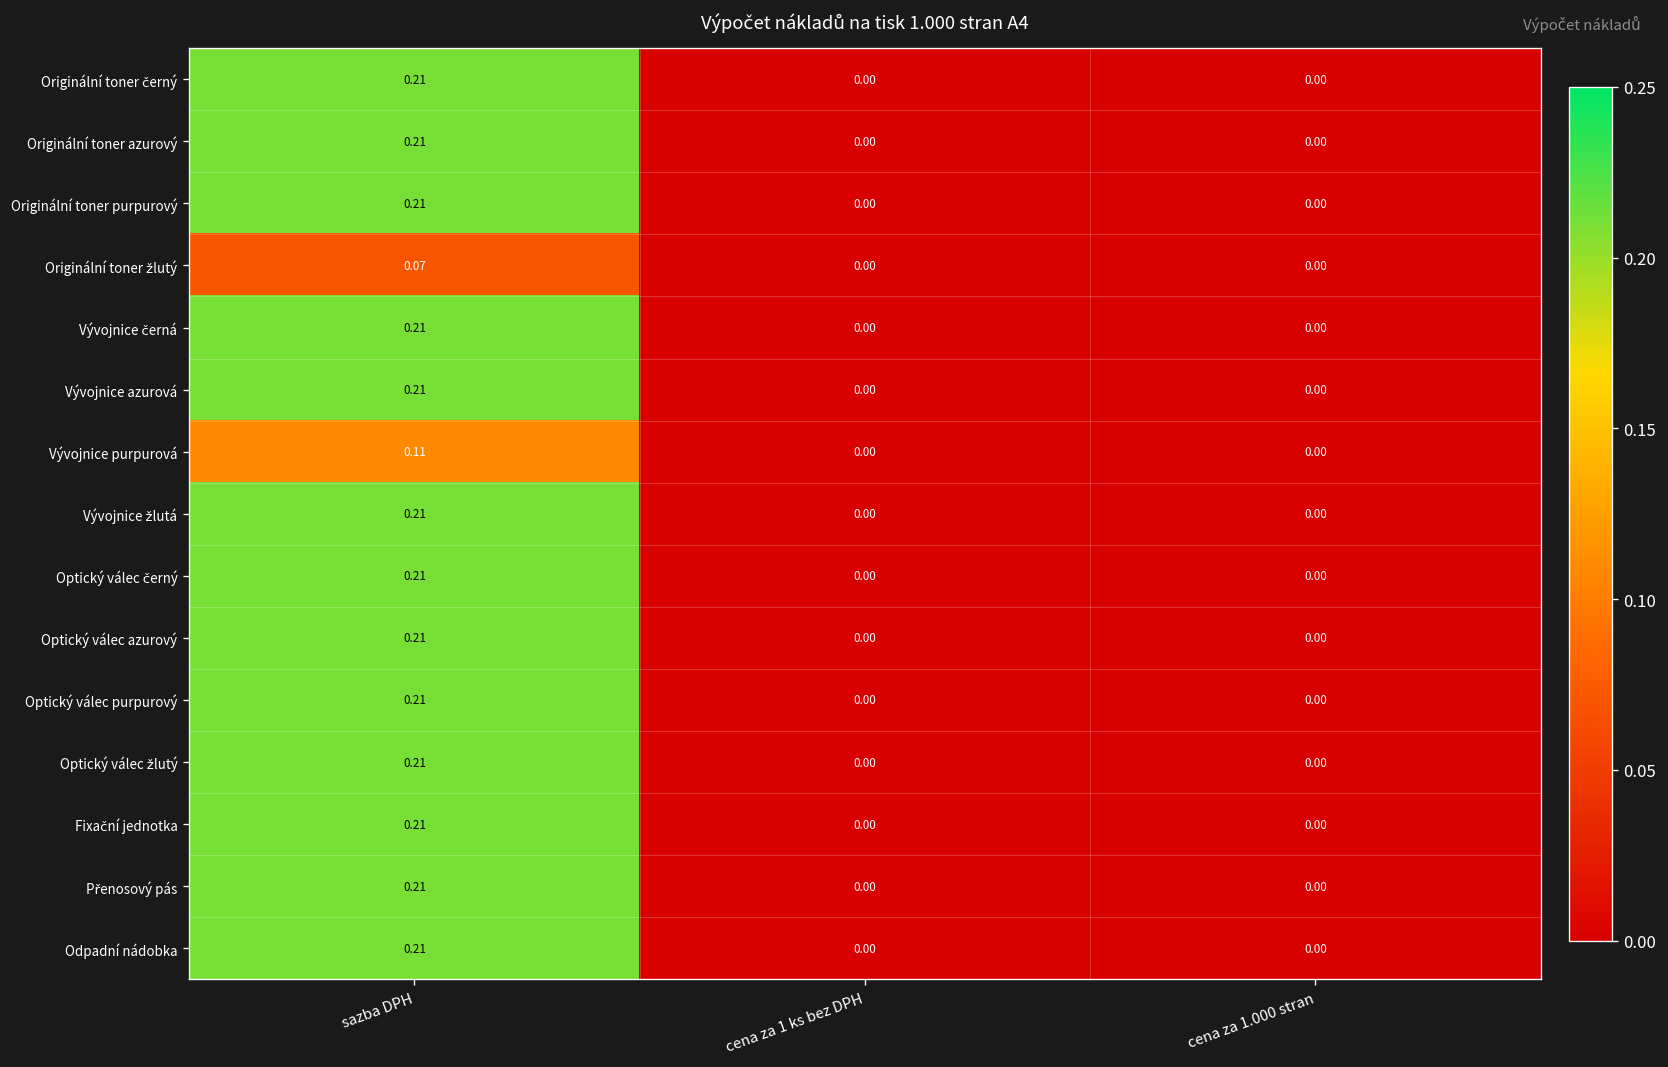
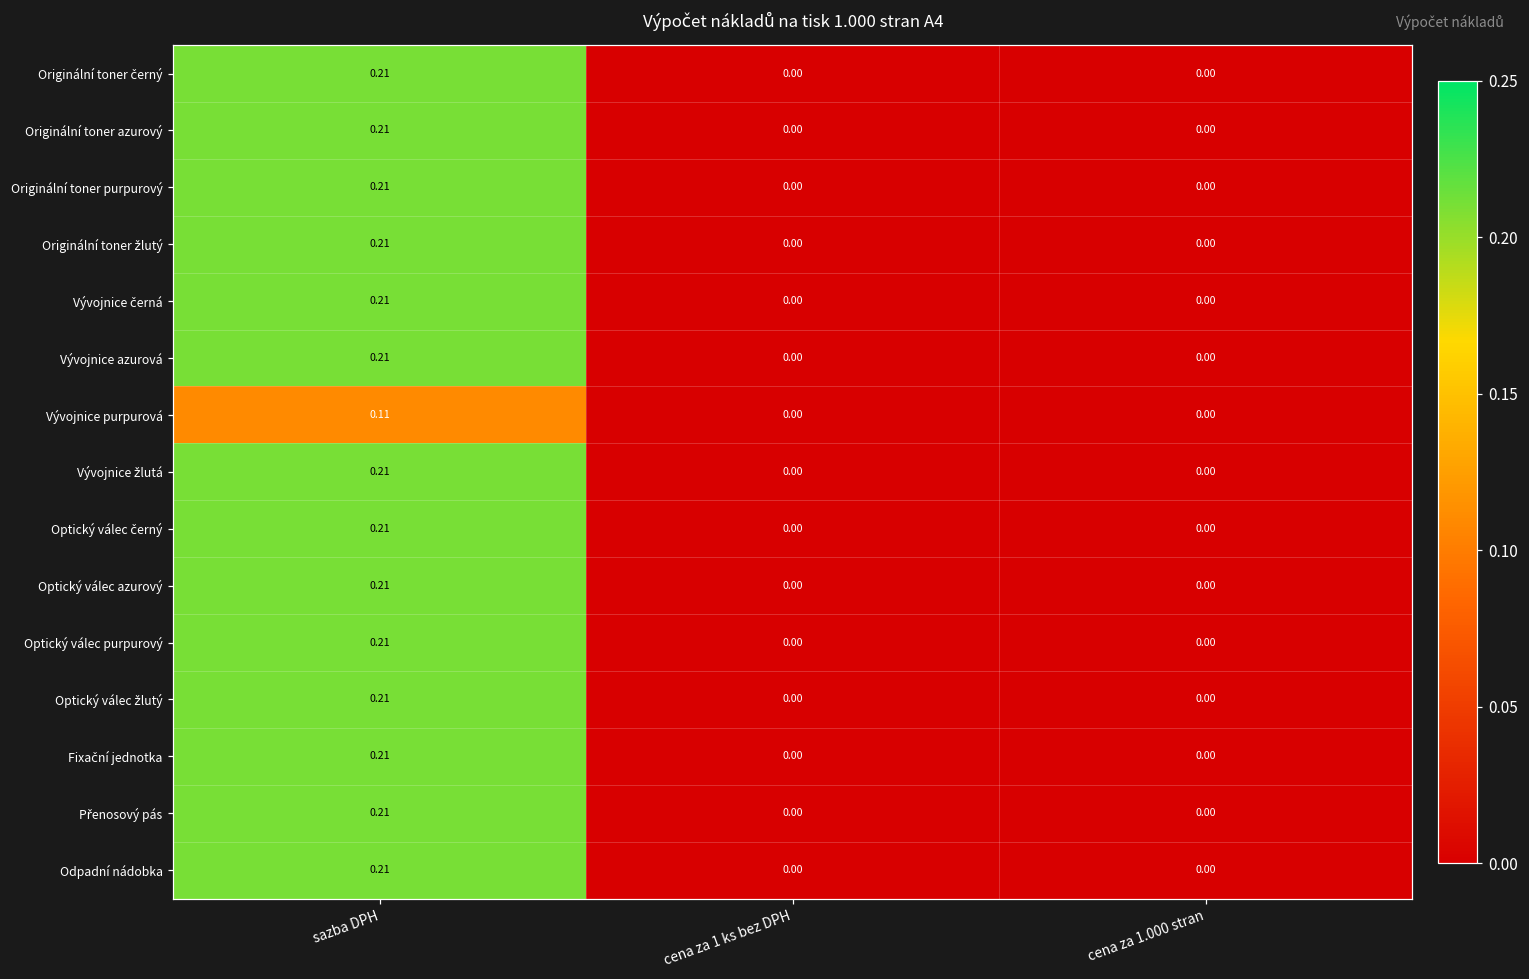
  {
    "Originální toner černý": {
      "sazba DPH": 0.21,
      "cena za 1 ks bez DPH": 0.00,
      "cena za 1.000 stran": 0.00
    },
    "Originální toner azurový": {
      "sazba DPH": 0.21,
      "cena za 1 ks bez DPH": 0.00,
      "cena za 1.000 stran": 0.00
    },
    "Originální toner purpurový": {
      "sazba DPH": 0.21,
      "cena za 1 ks bez DPH": 0.00,
      "cena za 1.000 stran": 0.00
    },
    "Originální toner žlutý": {
-     "sazba DPH": 0.07,
+     "sazba DPH": 0.21,
      "cena za 1 ks bez DPH": 0.00,
      "cena za 1.000 stran": 0.00
    },
    "Vývojnice černá": {
      "sazba DPH": 0.21,
      "cena za 1 ks bez DPH": 0.00,
      "cena za 1.000 stran": 0.00
    },
    "Vývojnice azurová": {
      "sazba DPH": 0.21,
      "cena za 1 ks bez DPH": 0.00,
      "cena za 1.000 stran": 0.00
    },
    "Vývojnice purpurová": {
      "sazba DPH": 0.11,
      "cena za 1 ks bez DPH": 0.00,
      "cena za 1.000 stran": 0.00
    },
    "Vývojnice žlutá": {
      "sazba DPH": 0.21,
      "cena za 1 ks bez DPH": 0.00,
      "cena za 1.000 stran": 0.00
    },
    "Optický válec černý": {
      "sazba DPH": 0.21,
      "cena za 1 ks bez DPH": 0.00,
      "cena za 1.000 stran": 0.00
    },
    "Optický válec azurový": {
      "sazba DPH": 0.21,
      "cena za 1 ks bez DPH": 0.00,
      "cena za 1.000 stran": 0.00
    },
    "Optický válec purpurový": {
      "sazba DPH": 0.21,
      "cena za 1 ks bez DPH": 0.00,
      "cena za 1.000 stran": 0.00
    },
    "Optický válec žlutý": {
      "sazba DPH": 0.21,
      "cena za 1 ks bez DPH": 0.00,
      "cena za 1.000 stran": 0.00
    },
    "Fixační jednotka": {
      "sazba DPH": 0.21,
      "cena za 1 ks bez DPH": 0.00,
      "cena za 1.000 stran": 0.00
    },
    "Přenosový pás": {
      "sazba DPH": 0.21,
      "cena za 1 ks bez DPH": 0.00,
      "cena za 1.000 stran": 0.00
    },
    "Odpadní nádobka": {
      "sazba DPH": 0.21,
      "cena za 1 ks bez DPH": 0.00,
      "cena za 1.000 stran": 0.00
    }
  }
